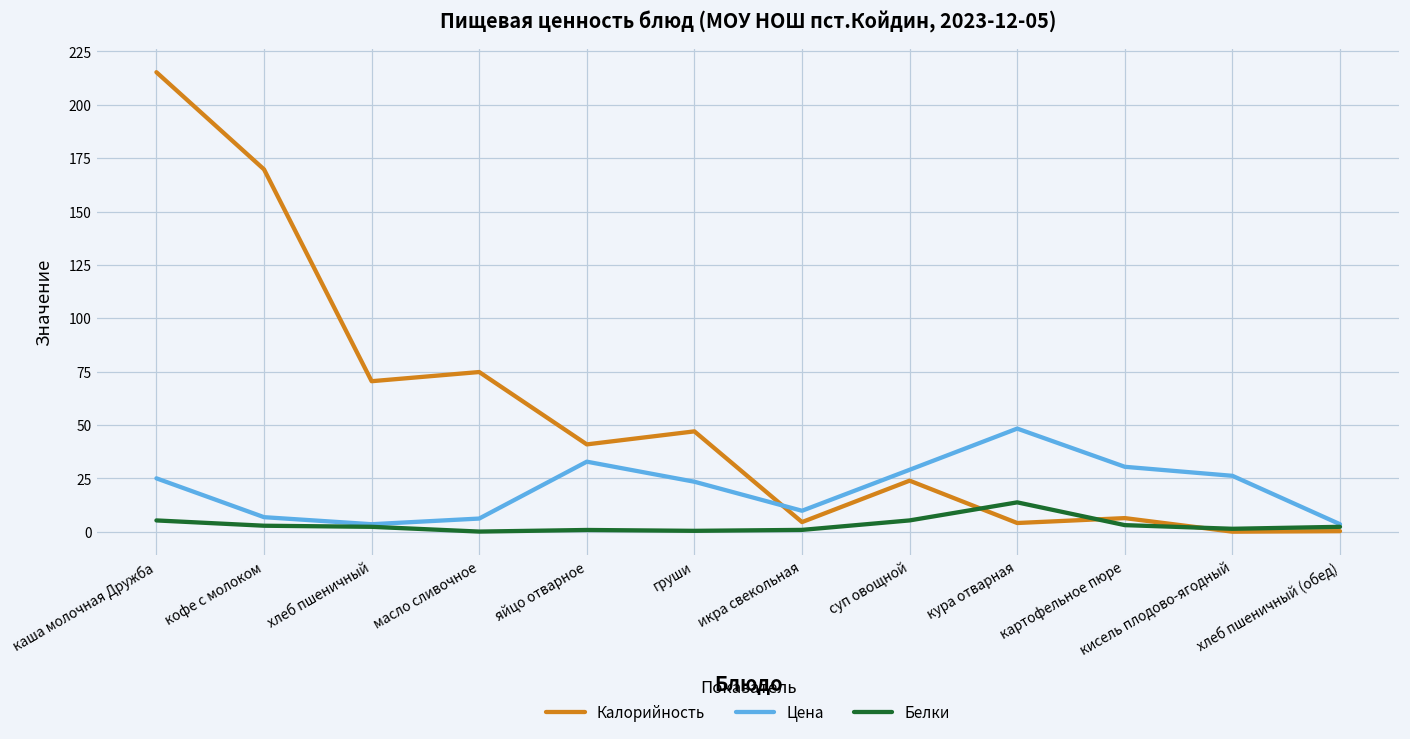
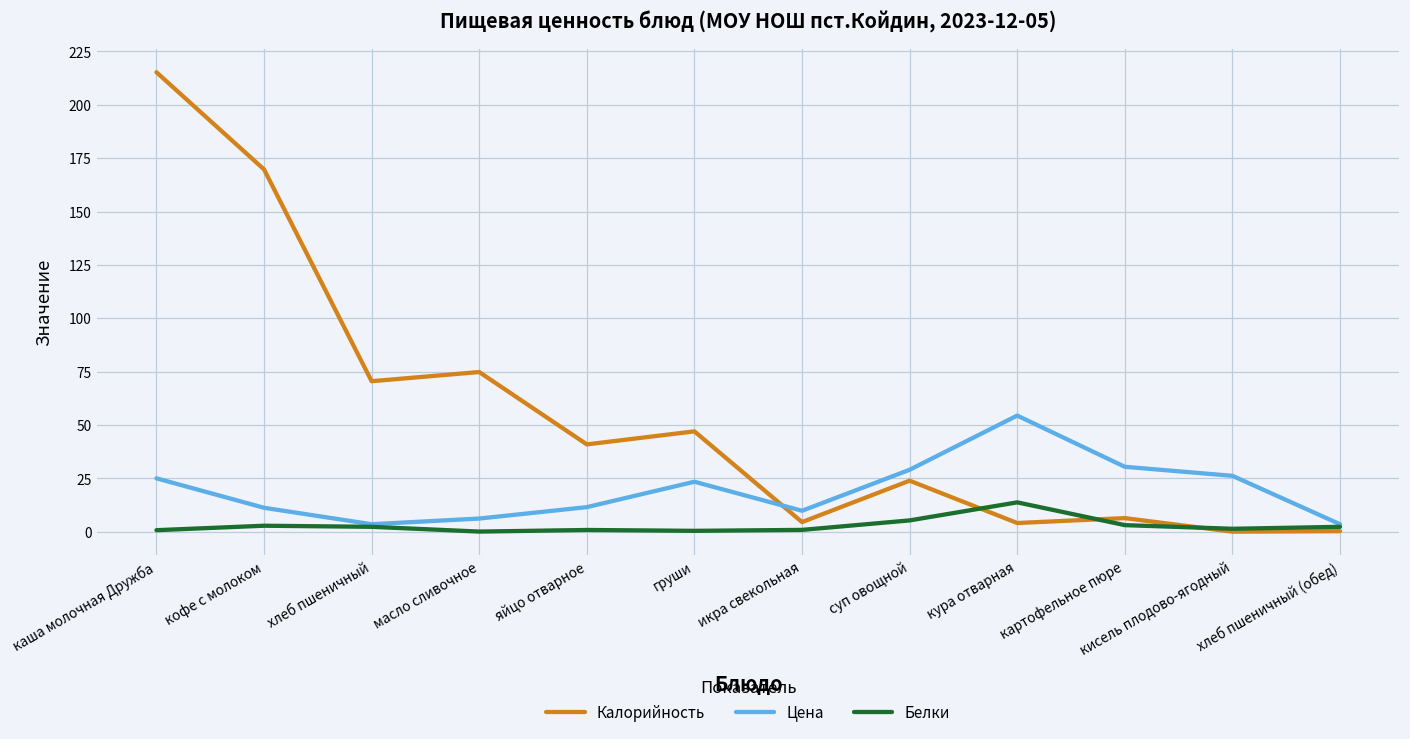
  {
    "Калорийность": {
      "каша молочная Дружба": 215,
      "кофе с молоком": 170,
      "хлеб пшеничный": 71,
      "масло сливочное": 75,
      "яйцо отварное": 41,
      "груши": 47,
      "икра свекольная": 5,
      "суп овощной": 24,
      "кура отварная": 4,
      "картофельное пюре": 6,
      "кисель плодово-ягодный": 0,
      "хлеб пшеничный (обед)": 0
    },
    "Цена": {
      "каша молочная Дружба": 25,
-     "кофе с молоком": 7,
+     "кофе с молоком": 11,
      "масло сливочное": 6,
-     "яйцо отварное": 33,
+     "яйцо отварное": 12,
      "груши": 23,
      "икра свекольная": 10,
      "суп овощной": 29,
-     "кура отварная": 48,
+     "кура отварная": 54,
      "картофельное пюре": 30,
      "кисель плодово-ягодный": 26
    },
    "Белки": {
-     "каша молочная Дружба": 5,
+     "каша молочная Дружба": 1,
      "кофе с молоком": 3,
      "масло сливочное": 0,
      "яйцо отварное": 1,
      "груши": 0,
      "икра свекольная": 1,
      "суп овощной": 5,
      "кура отварная": 14,
      "картофельное пюре": 3,
      "кисель плодово-ягодный": 1
    }
  }
